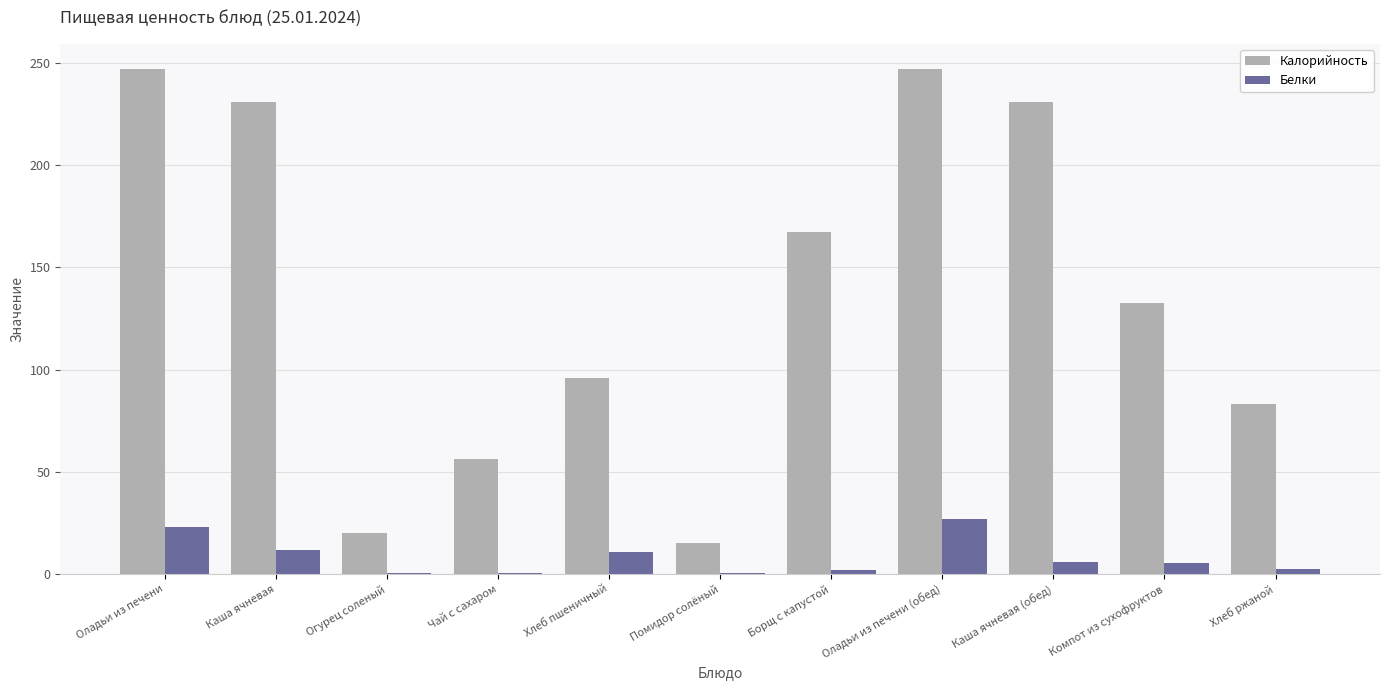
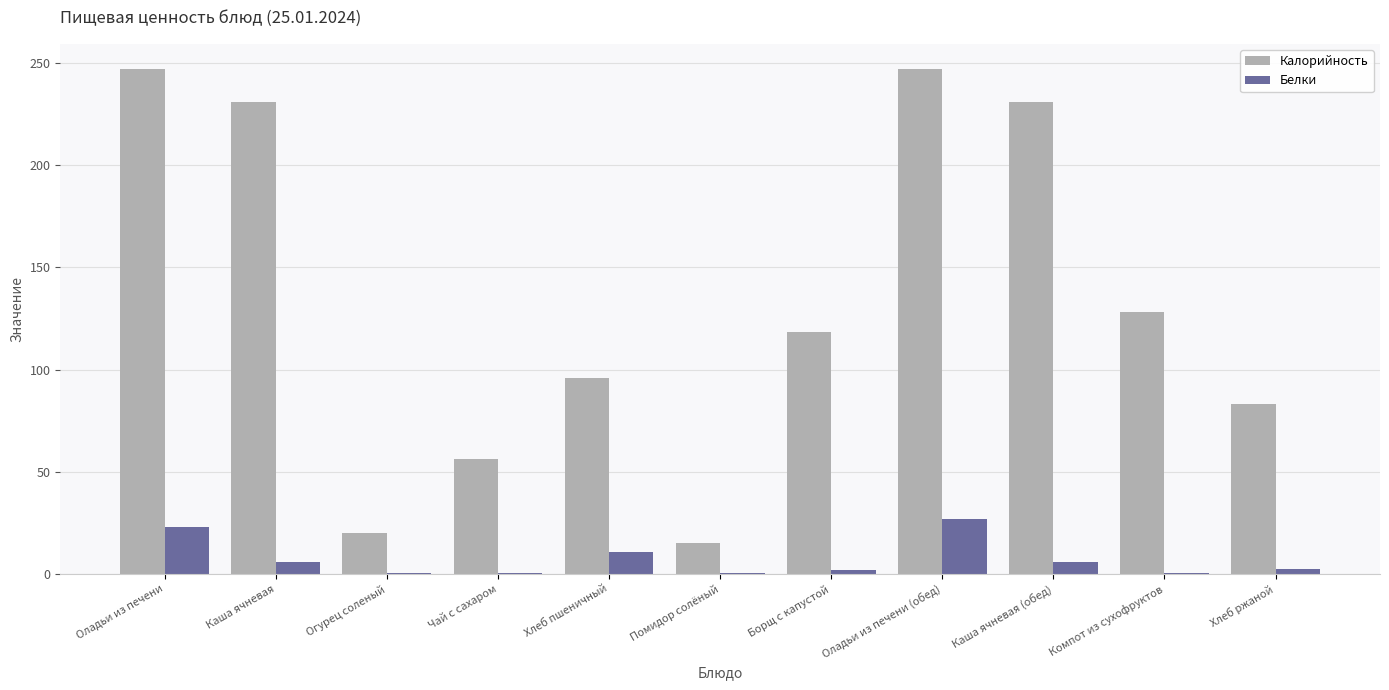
  {
    "Калорийность": {
      "Оладьи из печени": 247,
      "Каша ячневая": 231,
      "Огурец соленый": 20,
      "Чай с сахаром": 56,
      "Хлеб пшеничный": 96,
      "Помидор солёный": 15,
-     "Борщ с капустой": 168,
+     "Борщ с капустой": 118,
      "Оладьи из печени (обед)": 247,
      "Каша ячневая (обед)": 231,
-     "Компот из сухофруктов": 133,
+     "Компот из сухофруктов": 128,
      "Хлеб ржаной": 83
    },
    "Белки": {
      "Оладьи из печени": 23,
-     "Каша ячневая": 12,
+     "Каша ячневая": 6,
      "Хлеб пшеничный": 11,
      "Борщ с капустой": 2,
      "Оладьи из печени (обед)": 27,
      "Каша ячневая (обед)": 6,
-     "Компот из сухофруктов": 5,
+     "Компот из сухофруктов": 0,
      "Хлеб ржаной": 2
    }
  }
